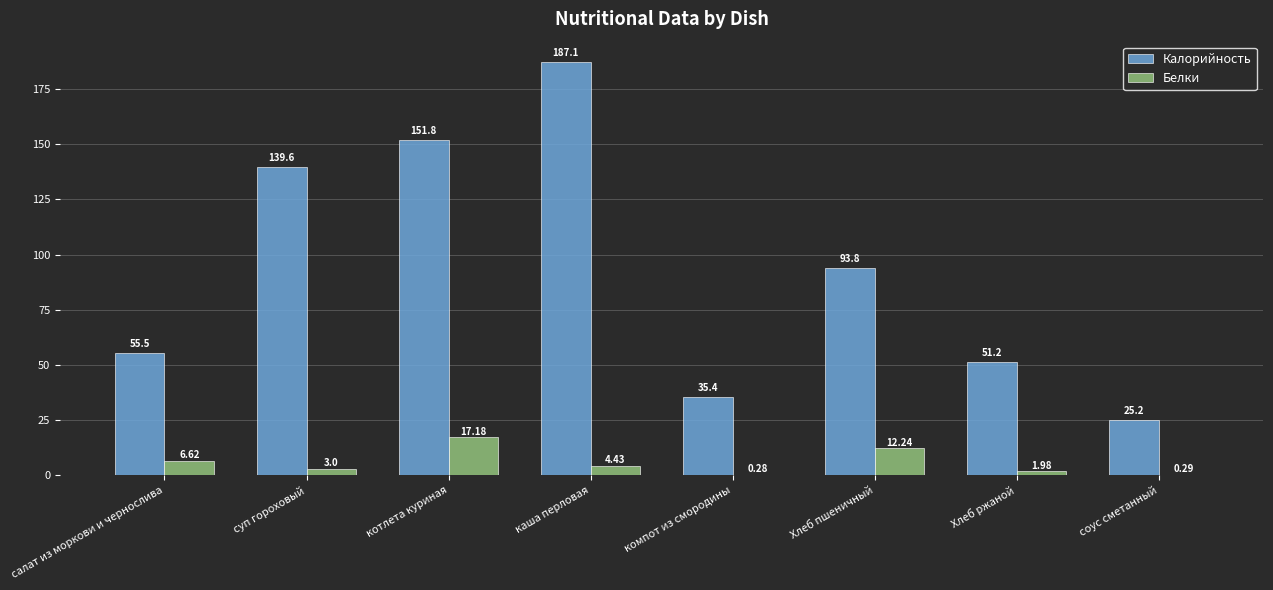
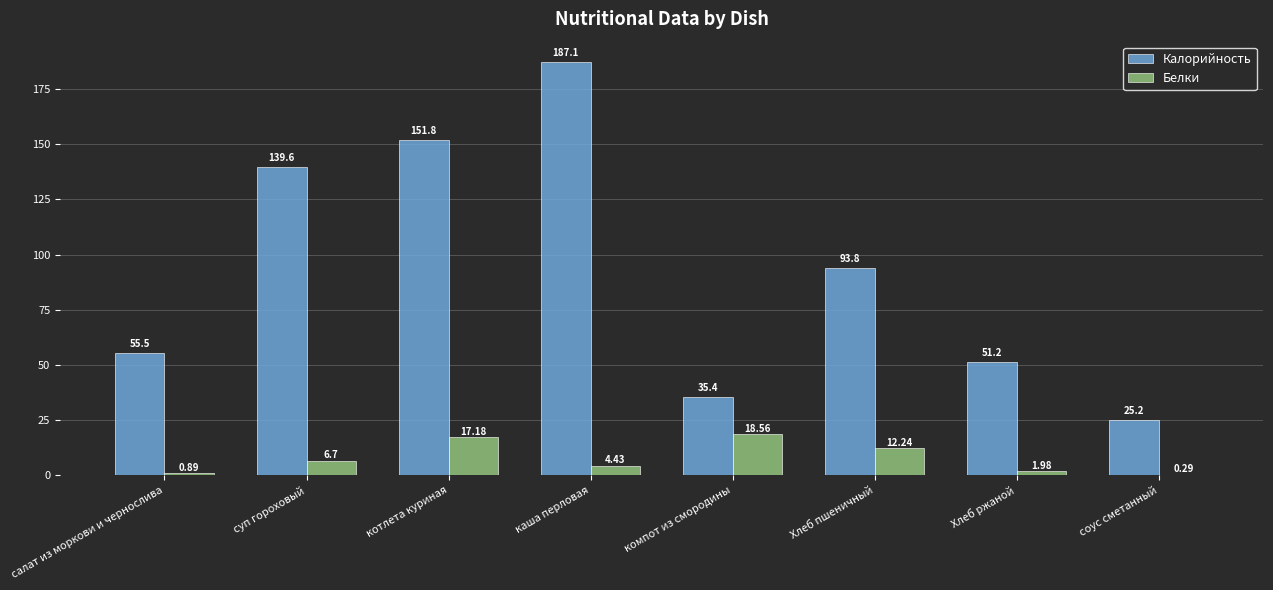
  {
    "Калорийность": {
      "салат из моркови и чернослива": 55.5,
      "суп гороховый": 139.6,
      "котлета куриная": 151.8,
      "каша перловая": 187.1,
      "компот из смородины": 35.4,
      "Хлеб пшеничный": 93.8,
      "Хлеб ржаной": 51.2,
      "соус сметанный": 25.2
    },
    "Белки": {
-     "салат из моркови и чернослива": 6.62,
-     "суп гороховый": 3.0,
+     "салат из моркови и чернослива": 0.89,
+     "суп гороховый": 6.7,
      "котлета куриная": 17.18,
      "каша перловая": 4.43,
-     "компот из смородины": 0.28,
+     "компот из смородины": 18.56,
      "Хлеб пшеничный": 12.24,
      "Хлеб ржаной": 1.98,
      "соус сметанный": 0.29
    }
  }
